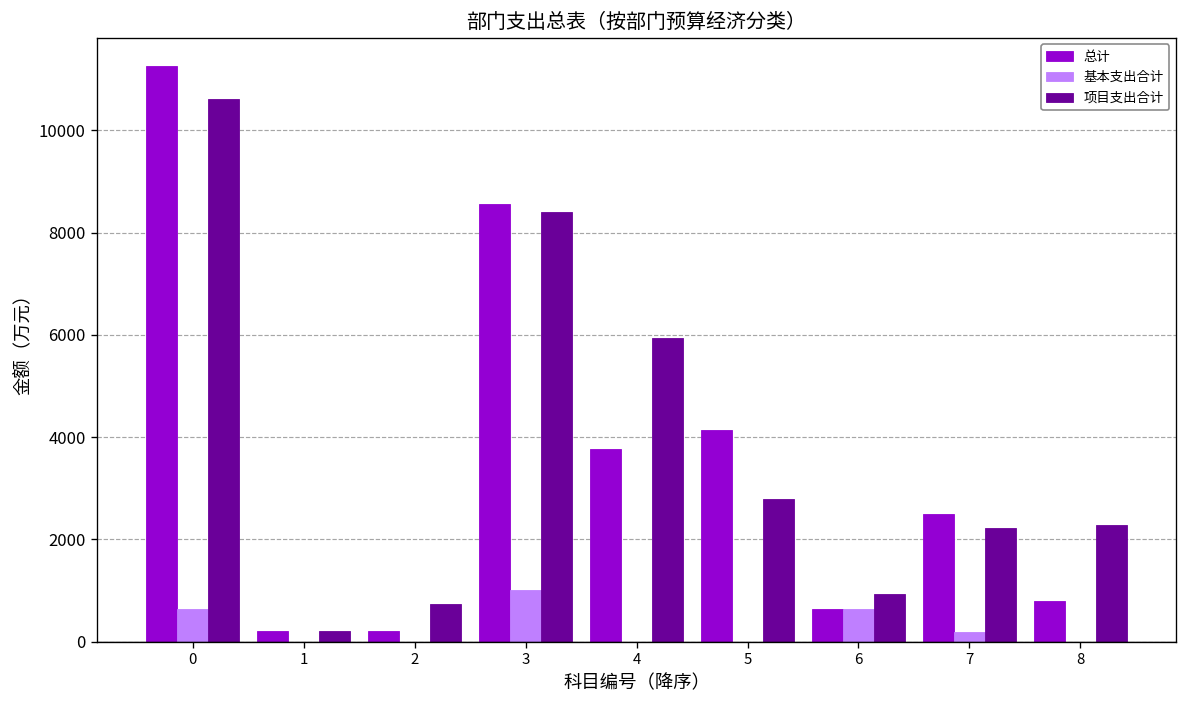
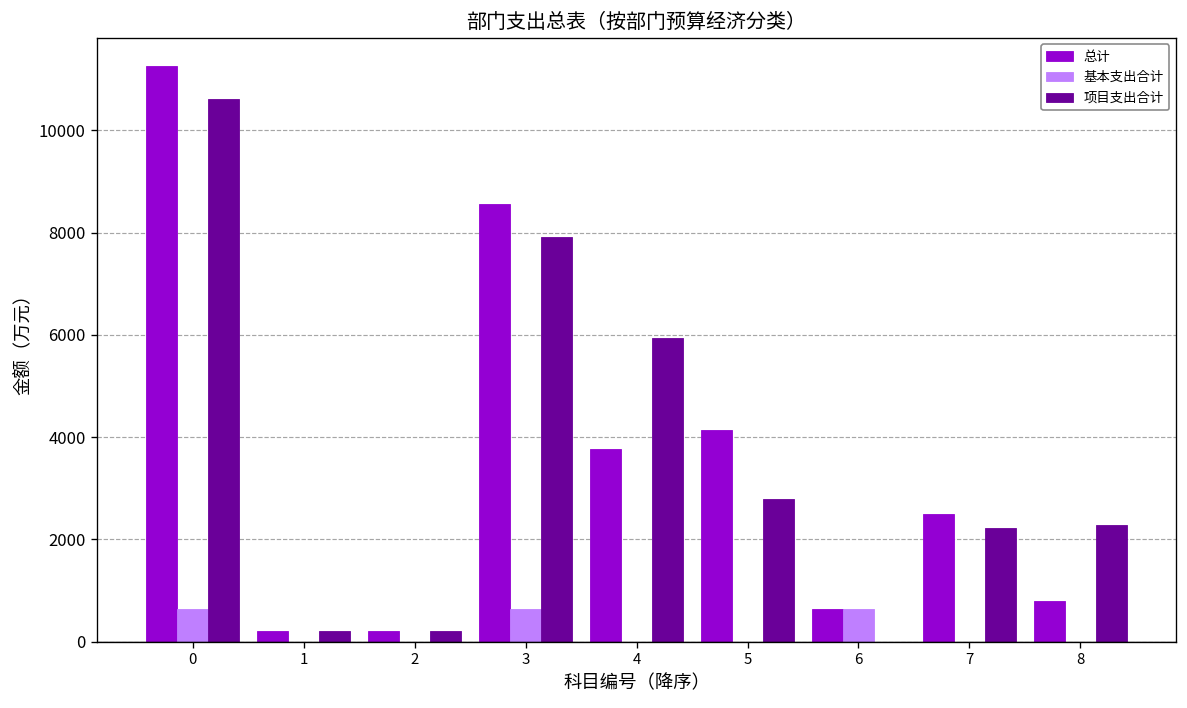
  {
    "总计": {
      "0": 11300,
      "1": 200,
      "2": 200,
      "3": 8600,
      "4": 3800,
      "5": 4100,
      "6": 600,
      "7": 2500,
      "8": 800
    },
    "基本支出合计": {
      "0": 600,
      "1": 0,
      "2": 0,
-     "3": 1000,
+     "3": 600,
      "4": 0,
      "5": 0,
      "6": 600,
-     "7": 200,
+     "7": 0,
      "8": 0
    },
    "项目支出合计": {
      "0": 10600,
      "1": 200,
-     "2": 700,
-     "3": 8400,
+     "2": 200,
+     "3": 7900,
      "4": 5900,
      "5": 2800,
-     "6": 900,
+     "6": 0,
      "7": 2200,
      "8": 2300
    }
  }
